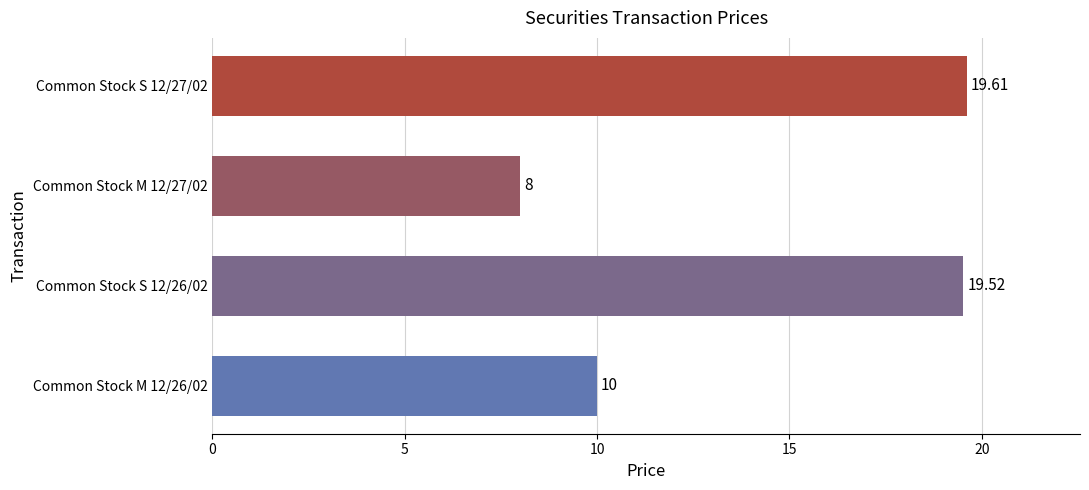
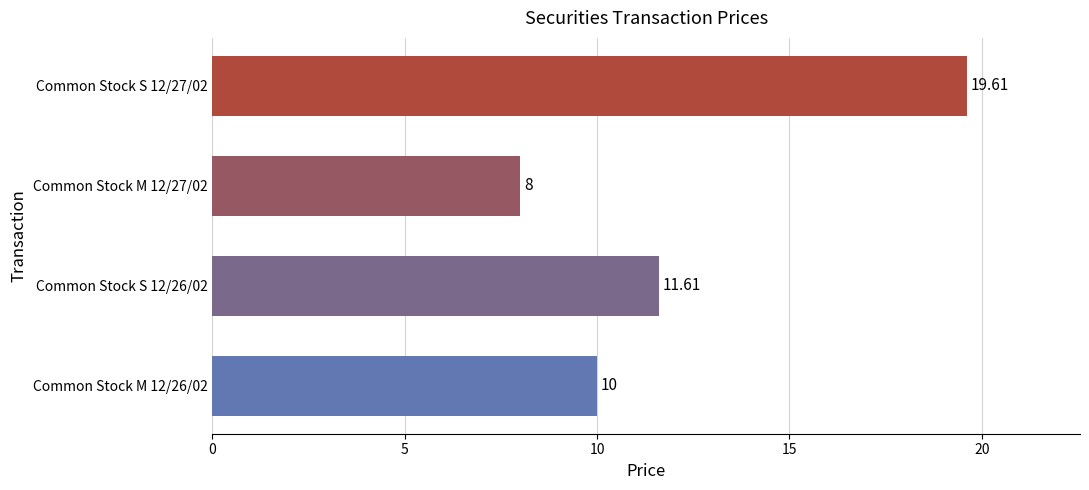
  {
    "Common Stock S 12/27/02": 19.61,
    "Common Stock M 12/27/02": 8,
-   "Common Stock S 12/26/02": 19.52,
+   "Common Stock S 12/26/02": 11.61,
    "Common Stock M 12/26/02": 10
  }
